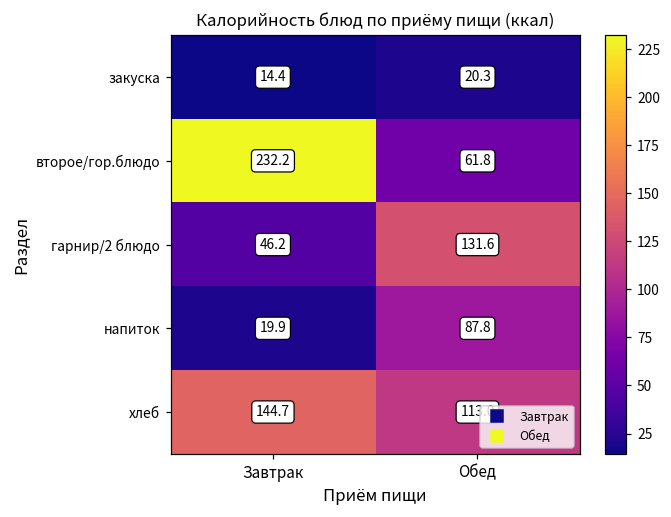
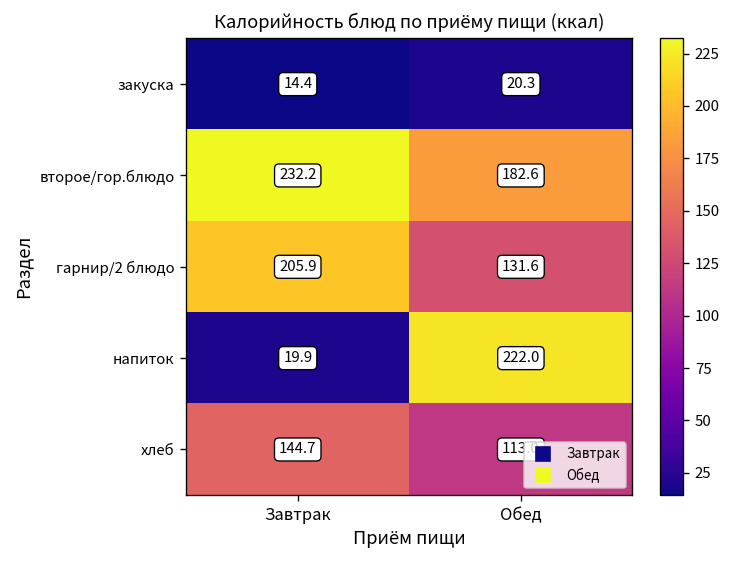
  {
    "второе/гор.блюдо": {
-     "Обед": 61.8
+     "Обед": 182.6
    },
    "гарнир/2 блюдо": {
-     "Завтрак": 46.2
+     "Завтрак": 205.9
    },
    "напиток": {
-     "Обед": 87.8
+     "Обед": 222.0
    }
  }
